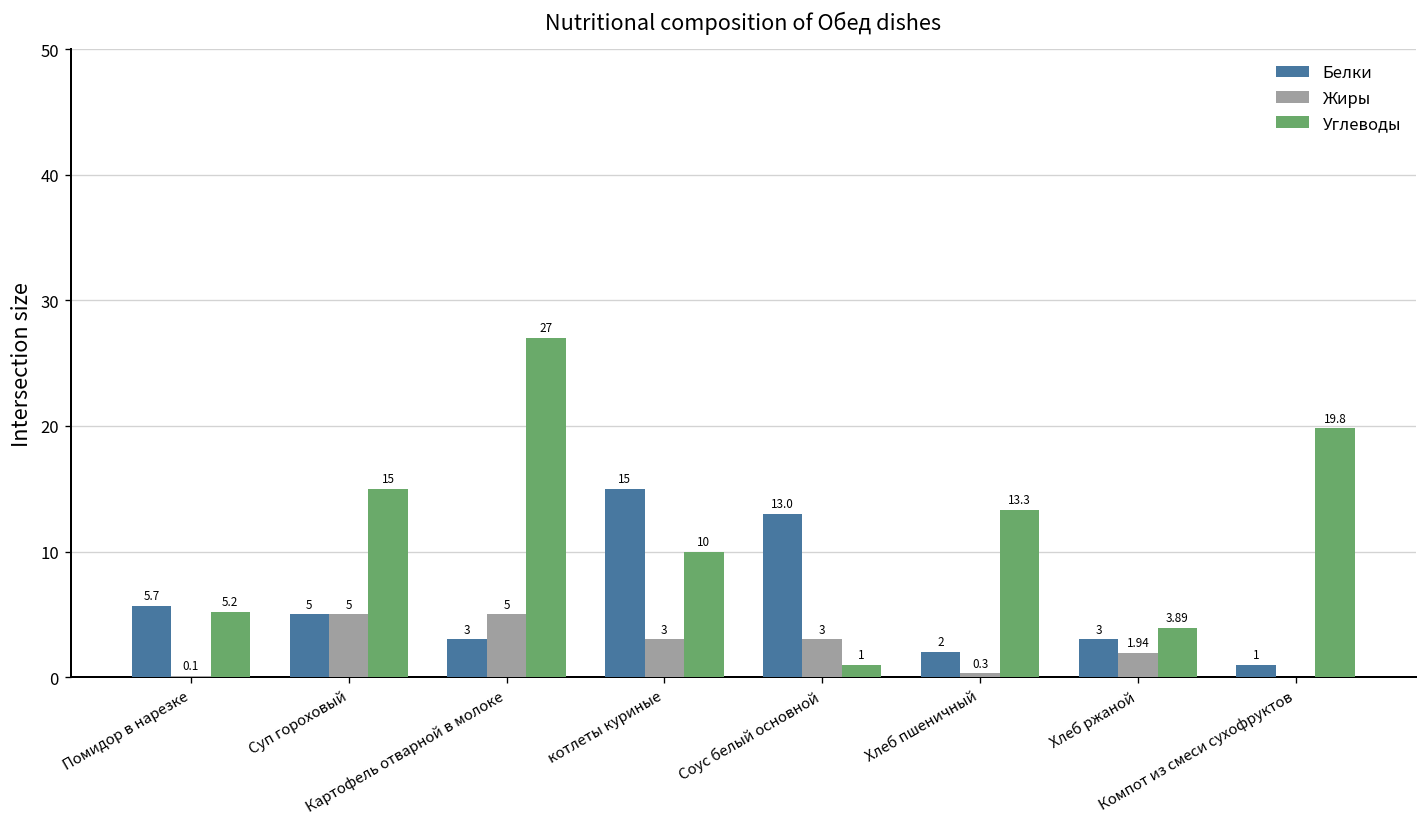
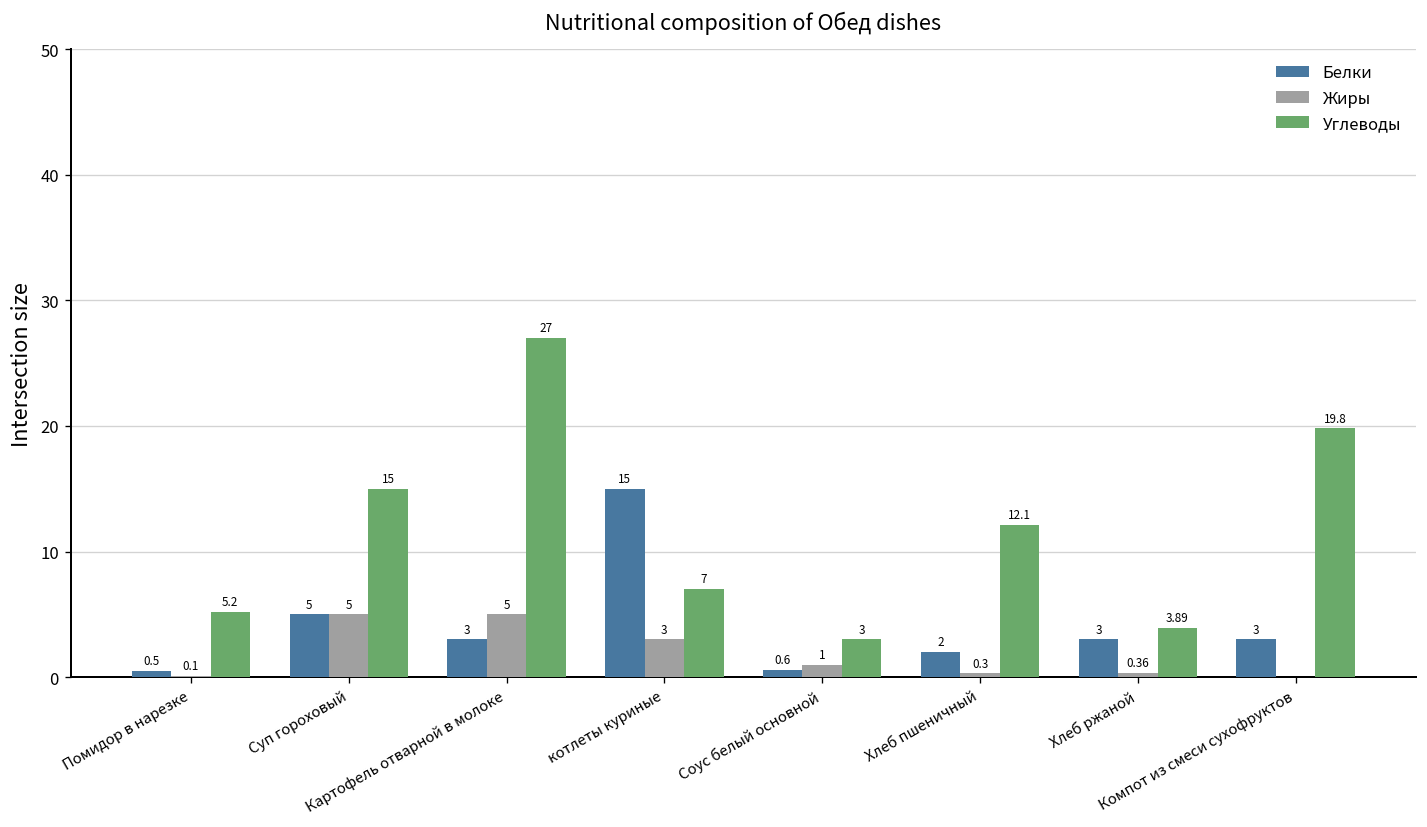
  {
    "Белки": {
-     "Помидор в нарезке": 5.7,
+     "Помидор в нарезке": 0.5,
      "Суп гороховый": 5,
      "Картофель отварной в молоке": 3,
      "котлеты куриные": 15,
-     "Соус белый основной": 13.0,
+     "Соус белый основной": 0.6,
      "Хлеб пшеничный": 2,
      "Хлеб ржаной": 3,
-     "Компот из смеси сухофруктов": 1
+     "Компот из смеси сухофруктов": 3
    },
    "Жиры": {
      "Помидор в нарезке": 0.1,
      "Суп гороховый": 5,
      "Картофель отварной в молоке": 5,
      "котлеты куриные": 3,
-     "Соус белый основной": 3,
+     "Соус белый основной": 1,
      "Хлеб пшеничный": 0.3,
-     "Хлеб ржаной": 1.94
+     "Хлеб ржаной": 0.36
    },
    "Углеводы": {
      "Помидор в нарезке": 5.2,
      "Суп гороховый": 15,
      "Картофель отварной в молоке": 27,
-     "котлеты куриные": 10,
-     "Соус белый основной": 1,
-     "Хлеб пшеничный": 13.3,
+     "котлеты куриные": 7,
+     "Соус белый основной": 3,
+     "Хлеб пшеничный": 12.1,
      "Хлеб ржаной": 3.89,
      "Компот из смеси сухофруктов": 19.8
    }
  }
